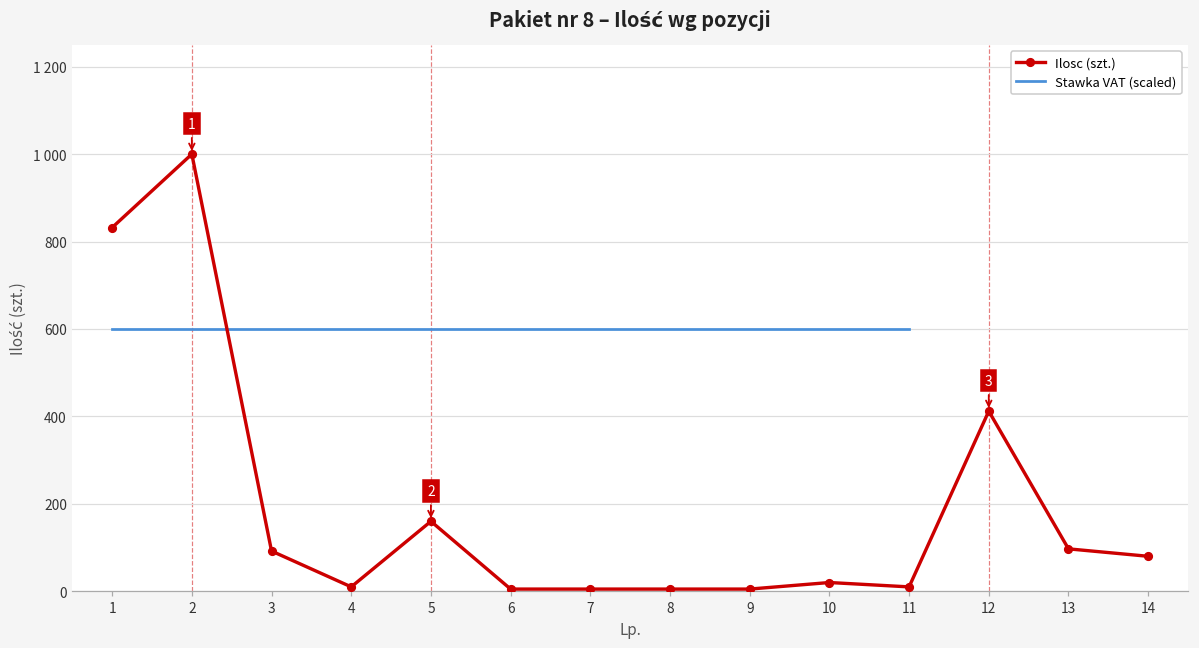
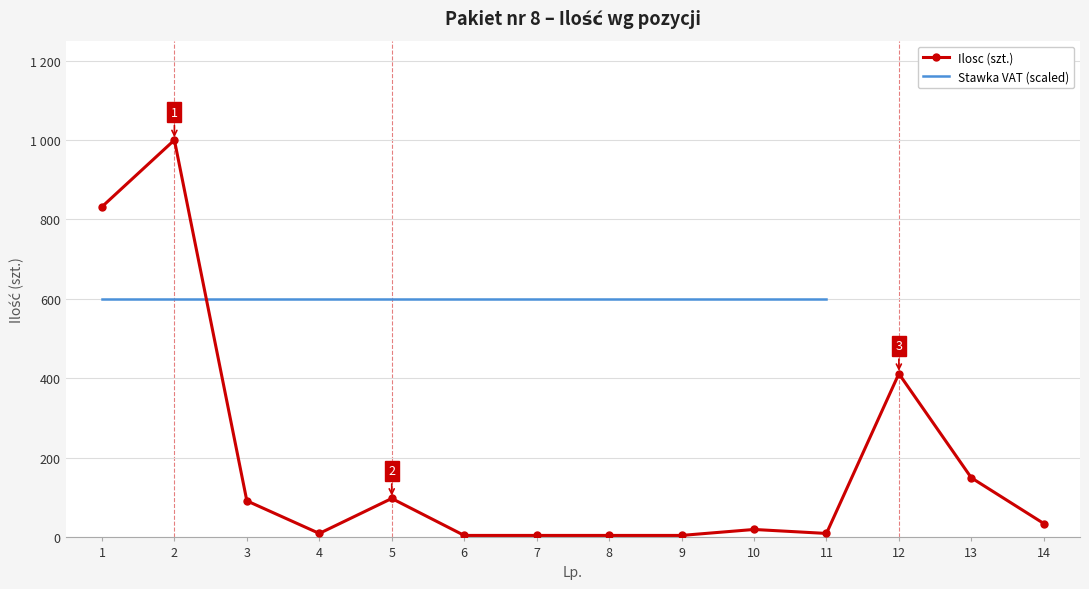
  {
    "Ilosc (szt.)": {
      "1": 830,
      "3": 90,
      "4": 10,
-     "5": 160,
+     "5": 100,
      "6": 10,
      "7": 10,
      "8": 10,
      "9": 10,
      "10": 20,
      "11": 10,
-     "13": 100,
-     "14": 80
+     "13": 150,
+     "14": 40
    },
    "Stawka VAT (scaled)": {
      "1": 600,
      "2": 600,
      "3": 600,
      "4": 600,
      "5": 600,
      "6": 600,
      "7": 600,
      "8": 600,
      "9": 600,
      "10": 600,
      "11": 600
    }
  }
